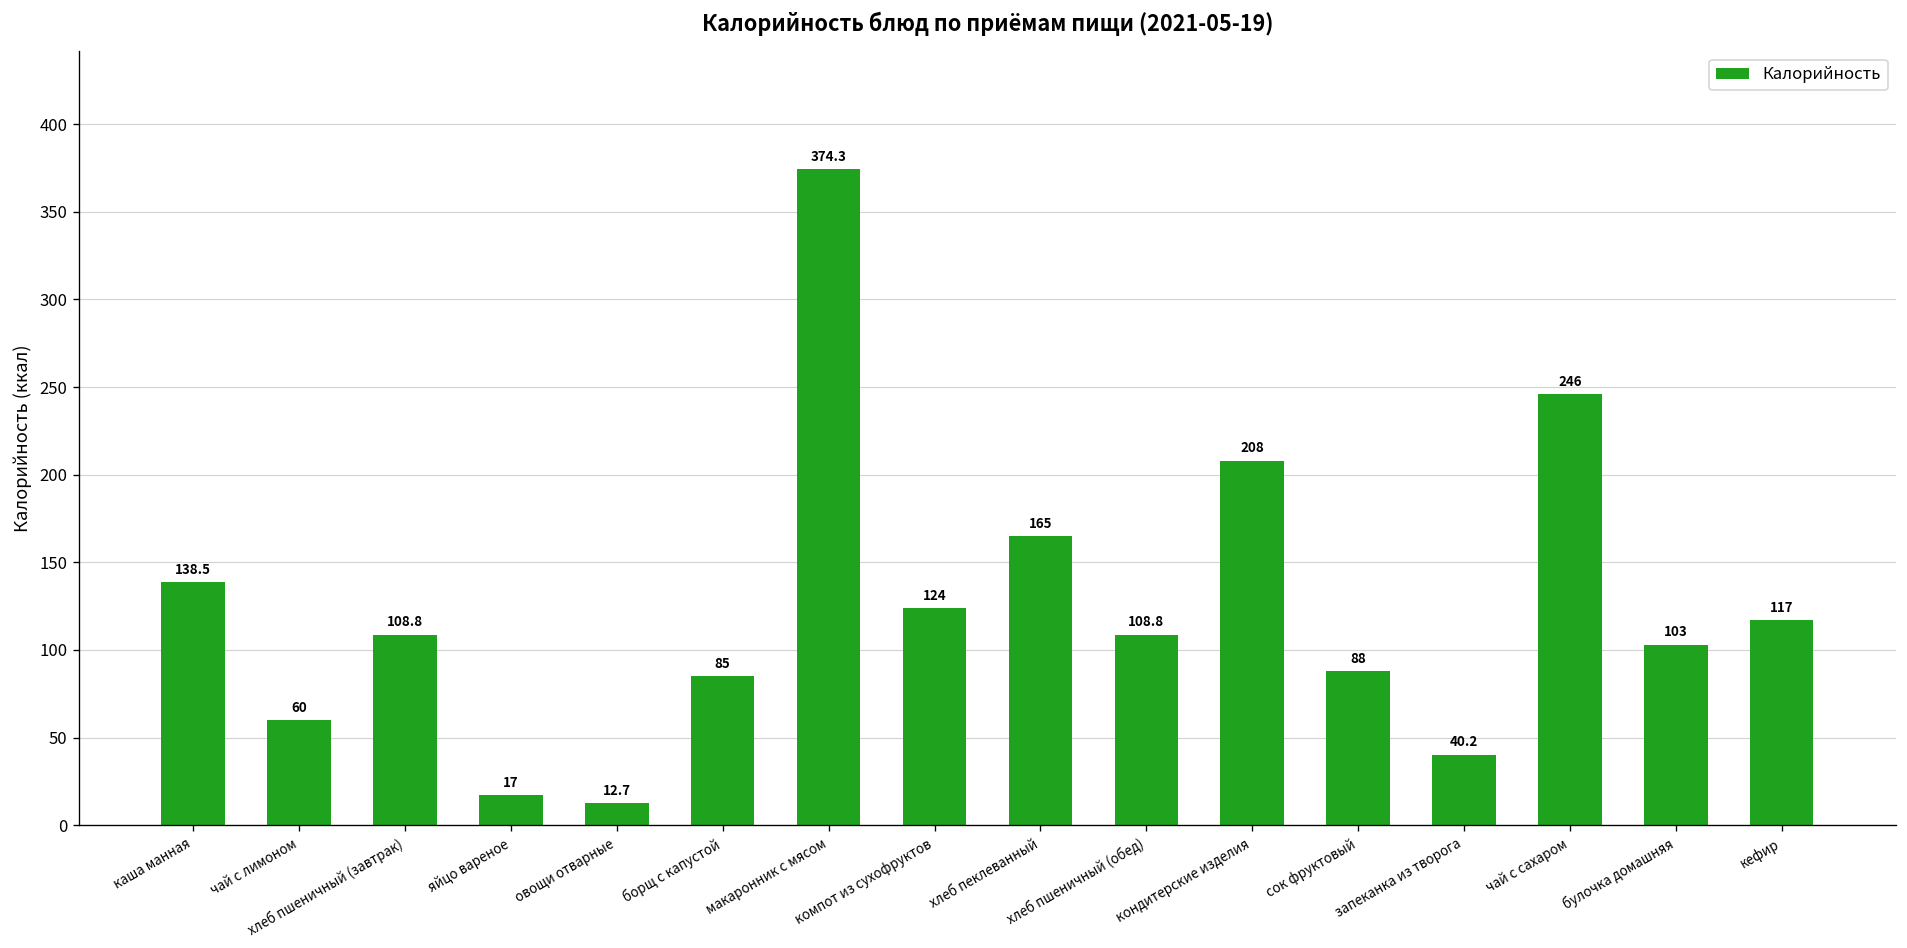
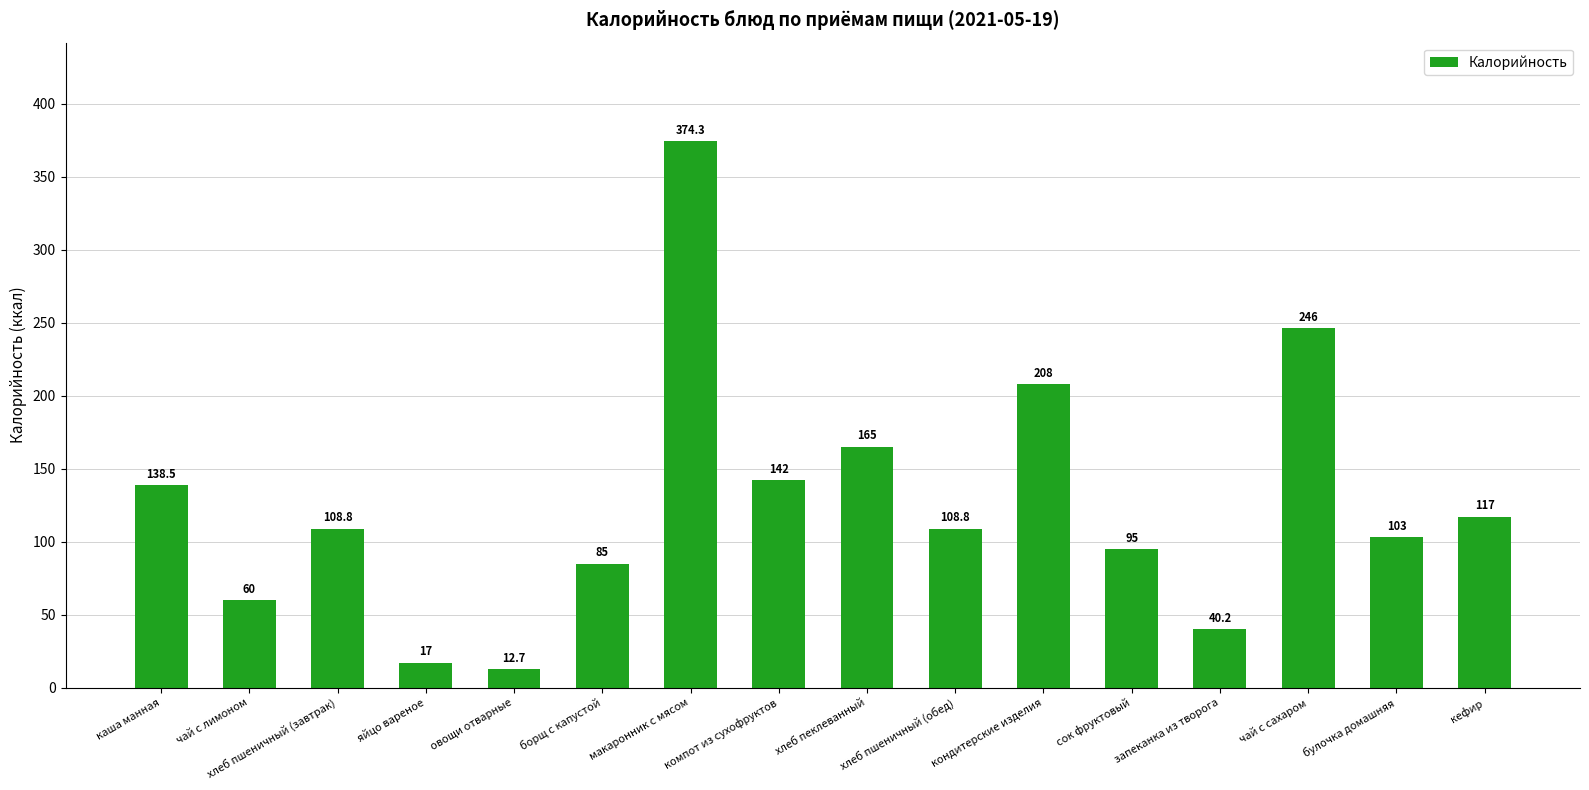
  {
    "каша манная": 138.5,
    "чай с лимоном": 60,
    "хлеб пшеничный (завтрак)": 108.8,
    "яйцо вареное": 17,
    "овощи отварные": 12.7,
    "борщ с капустой": 85,
    "макаронник с мясом": 374.3,
-   "компот из сухофруктов": 124,
+   "компот из сухофруктов": 142,
    "хлеб пеклеванный": 165,
    "хлеб пшеничный (обед)": 108.8,
    "кондитерские изделия": 208,
-   "сок фруктовый": 88,
+   "сок фруктовый": 95,
    "запеканка из творога": 40.2,
    "чай с сахаром": 246,
    "булочка домашняя": 103,
    "кефир": 117
  }
